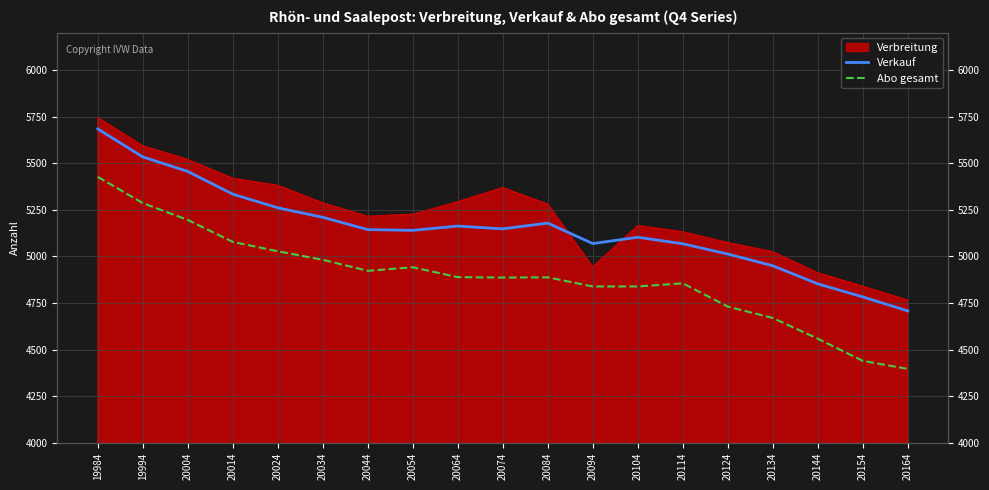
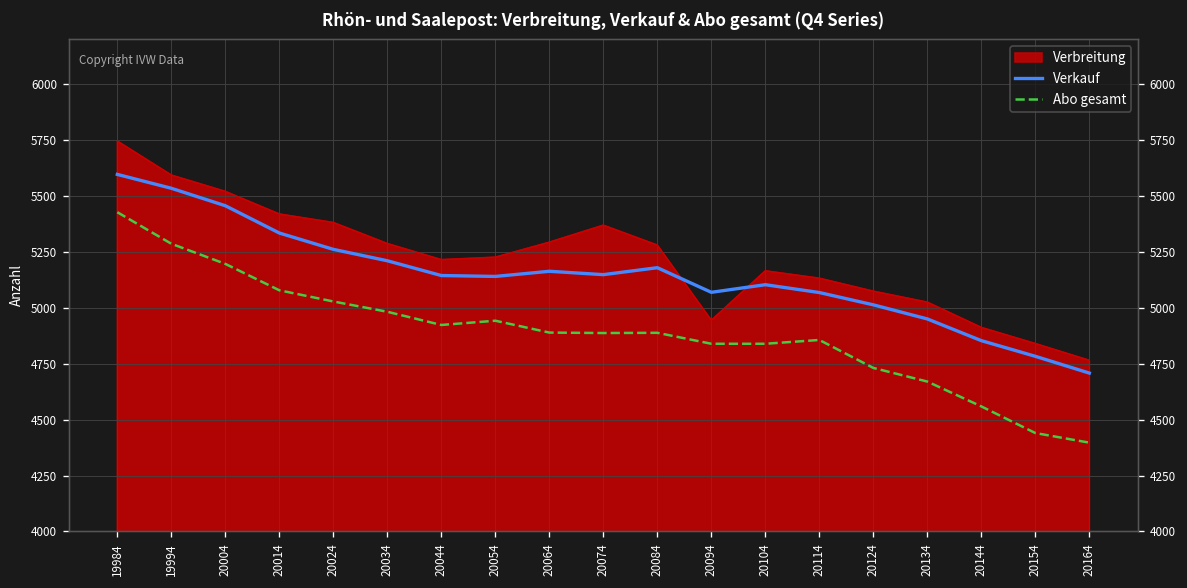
  {
    "Verbreitung": {
      "19984": 5750,
      "19994": 5590,
      "20004": 5520,
      "20014": 5420,
      "20024": 5380,
      "20034": 5290,
      "20044": 5220,
      "20054": 5230,
      "20064": 5290,
      "20074": 5370,
      "20084": 5280,
      "20094": 4940,
      "20104": 5170,
      "20114": 5130,
      "20124": 5070,
      "20134": 5030,
      "20144": 4910,
      "20154": 4840,
      "20164": 4770
    },
    "Verkauf": {
-     "19984": 5680,
+     "19984": 5600,
      "19994": 5530,
      "20004": 5460,
      "20014": 5330,
      "20024": 5260,
      "20034": 5210,
      "20044": 5140,
      "20054": 5140,
      "20064": 5160,
      "20074": 5150,
      "20084": 5180,
      "20094": 5070,
      "20104": 5100,
      "20114": 5070,
      "20124": 5010,
      "20134": 4950,
      "20144": 4850,
      "20154": 4780,
      "20164": 4710
    },
    "Abo gesamt": {
      "19984": 5430,
      "19994": 5290,
      "20004": 5200,
      "20014": 5080,
      "20024": 5030,
      "20034": 4980,
      "20044": 4920,
      "20054": 4940,
      "20064": 4890,
      "20074": 4890,
      "20084": 4890,
      "20094": 4840,
      "20104": 4840,
      "20114": 4860,
      "20124": 4730,
      "20134": 4670,
      "20144": 4560,
      "20154": 4440,
      "20164": 4400
    }
  }
